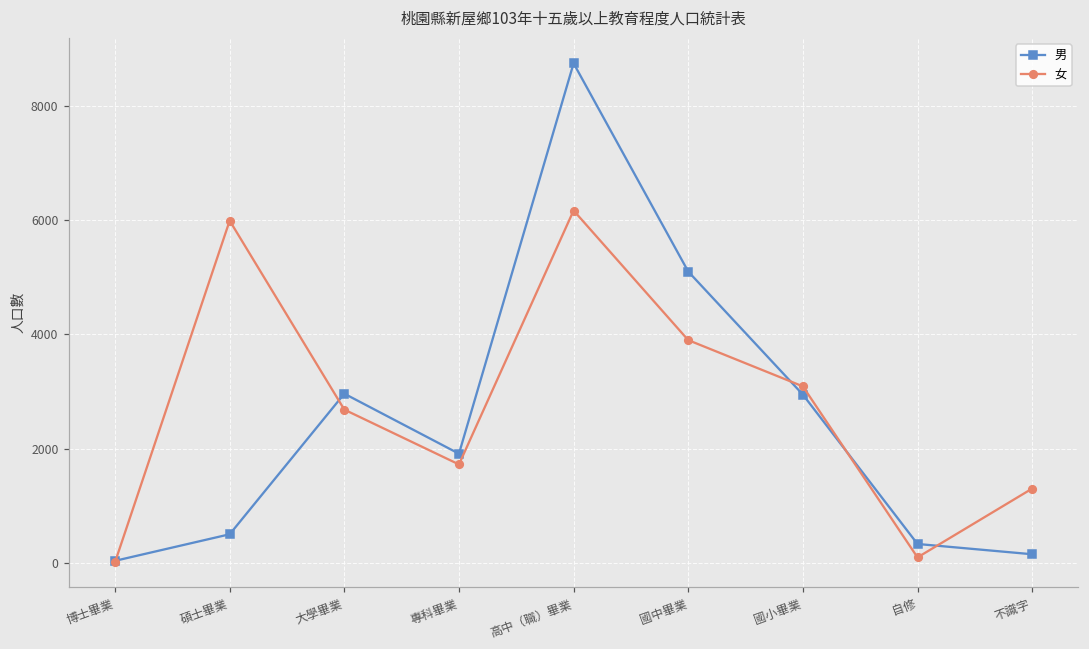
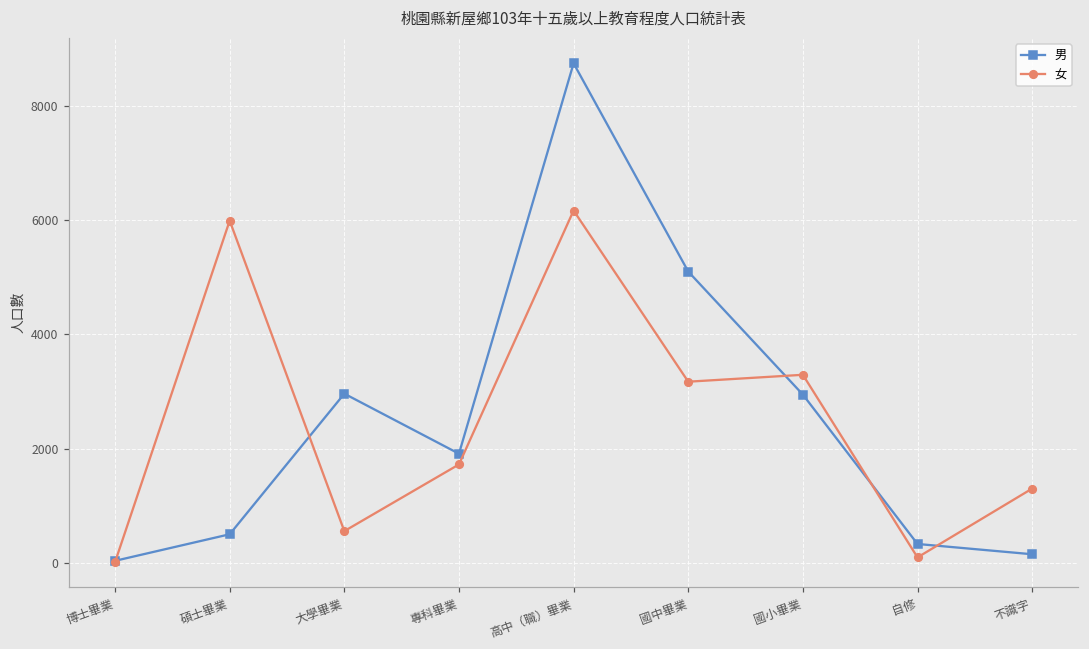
  {
    "男": {
      "碩士畢業": 500,
      "大學畢業": 3000,
      "專科畢業": 1900,
      "高中（職）畢業": 8700,
      "國中畢業": 5100,
      "國小畢業": 2900,
      "自修": 300,
      "不識字": 100
    },
    "女": {
      "碩士畢業": 6000,
-     "大學畢業": 2700,
+     "大學畢業": 600,
      "專科畢業": 1700,
      "高中（職）畢業": 6200,
-     "國中畢業": 3900,
-     "國小畢業": 3100,
+     "國中畢業": 3200,
+     "國小畢業": 3300,
      "自修": 100,
      "不識字": 1300
    }
  }
